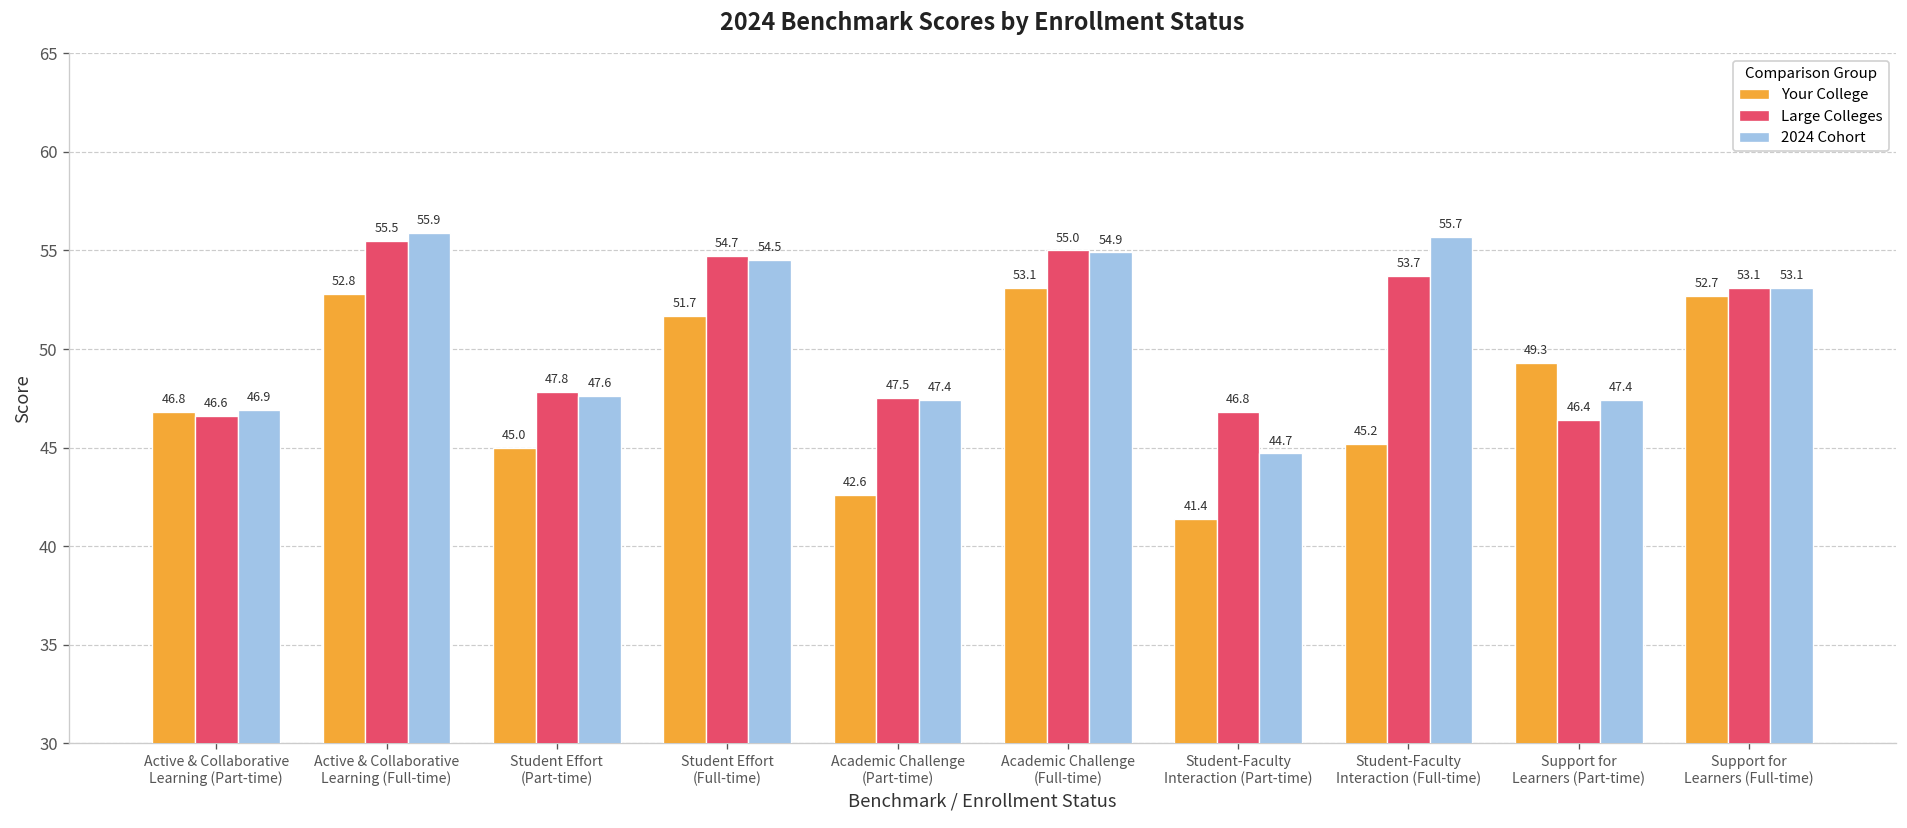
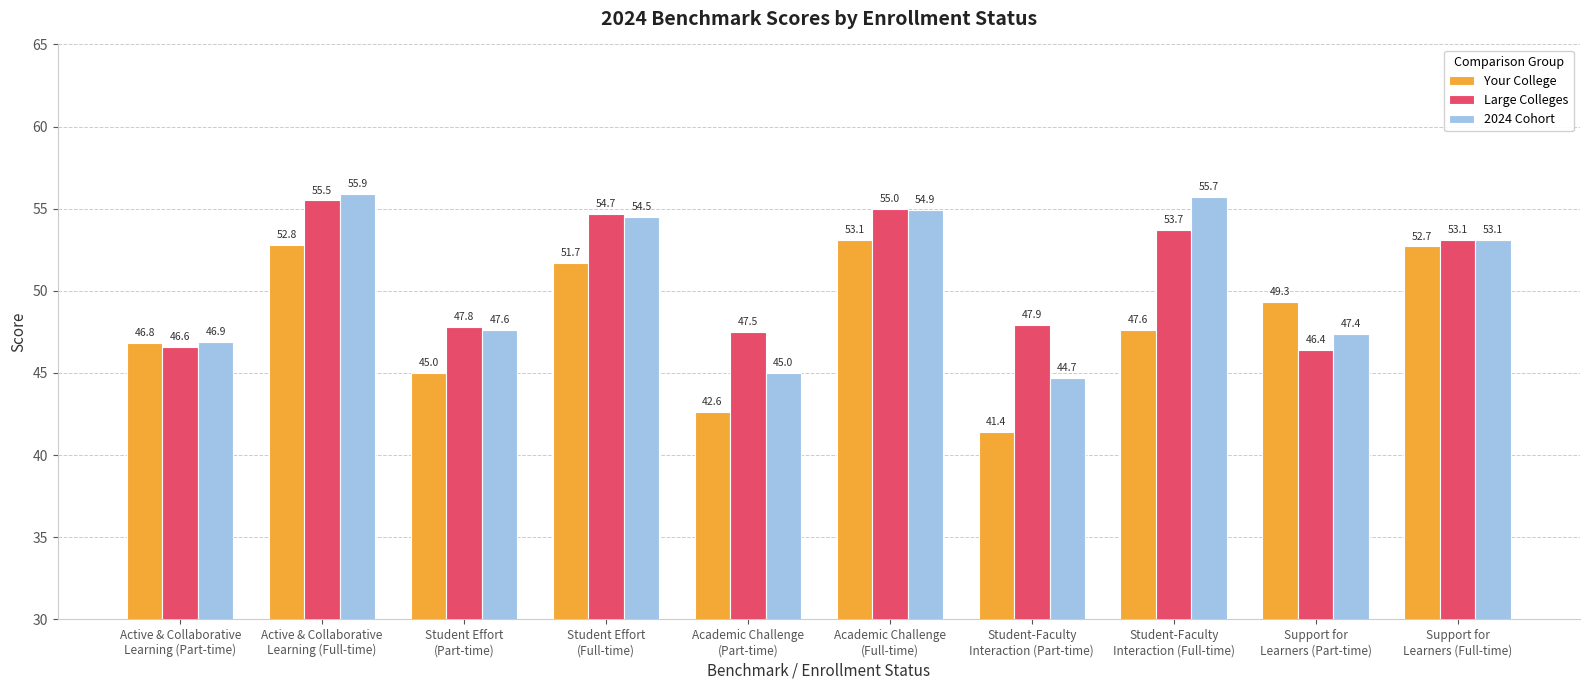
  {
    "Your College": {
      "Active & Collaborative Learning (Part-time)": 46.8,
      "Active & Collaborative Learning (Full-time)": 52.8,
      "Student Effort (Part-time)": 45.0,
      "Student Effort (Full-time)": 51.7,
      "Academic Challenge (Part-time)": 42.6,
      "Academic Challenge (Full-time)": 53.1,
      "Student-Faculty Interaction (Part-time)": 41.4,
-     "Student-Faculty Interaction (Full-time)": 45.2,
+     "Student-Faculty Interaction (Full-time)": 47.6,
      "Support for Learners (Part-time)": 49.3,
      "Support for Learners (Full-time)": 52.7
    },
    "Large Colleges": {
      "Active & Collaborative Learning (Part-time)": 46.6,
      "Active & Collaborative Learning (Full-time)": 55.5,
      "Student Effort (Part-time)": 47.8,
      "Student Effort (Full-time)": 54.7,
      "Academic Challenge (Part-time)": 47.5,
      "Academic Challenge (Full-time)": 55.0,
-     "Student-Faculty Interaction (Part-time)": 46.8,
+     "Student-Faculty Interaction (Part-time)": 47.9,
      "Student-Faculty Interaction (Full-time)": 53.7,
      "Support for Learners (Part-time)": 46.4,
      "Support for Learners (Full-time)": 53.1
    },
    "2024 Cohort": {
      "Active & Collaborative Learning (Part-time)": 46.9,
      "Active & Collaborative Learning (Full-time)": 55.9,
      "Student Effort (Part-time)": 47.6,
      "Student Effort (Full-time)": 54.5,
-     "Academic Challenge (Part-time)": 47.4,
+     "Academic Challenge (Part-time)": 45.0,
      "Academic Challenge (Full-time)": 54.9,
      "Student-Faculty Interaction (Part-time)": 44.7,
      "Student-Faculty Interaction (Full-time)": 55.7,
      "Support for Learners (Part-time)": 47.4,
      "Support for Learners (Full-time)": 53.1
    }
  }
